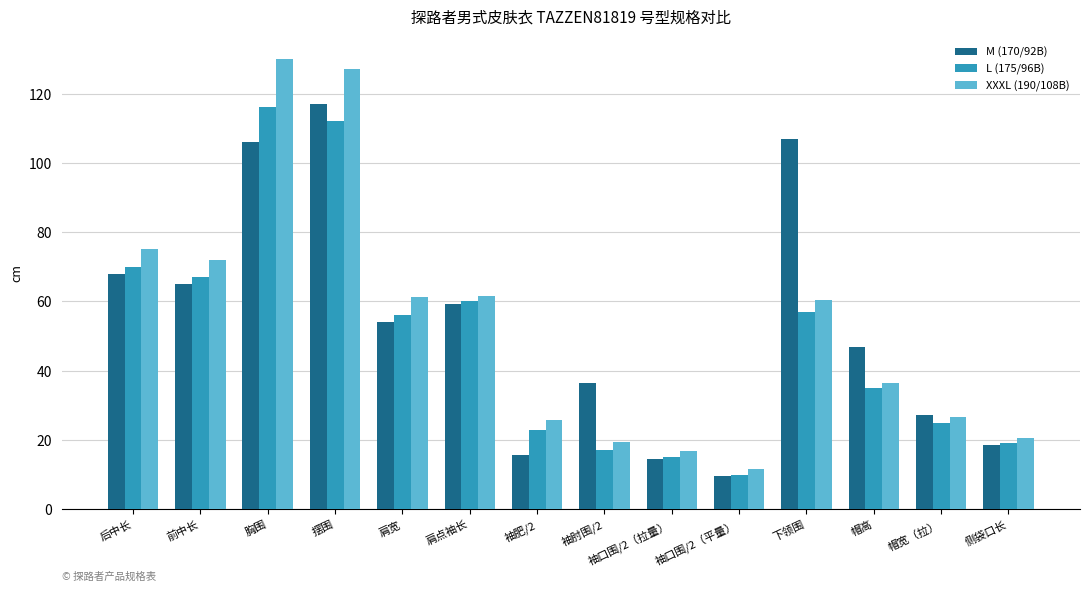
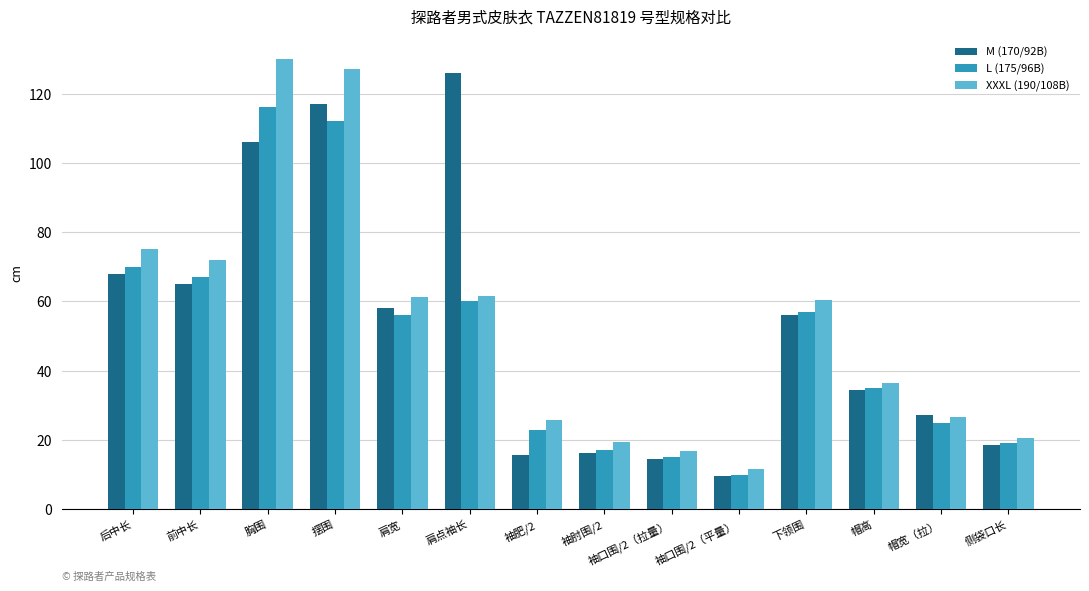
  {
    "M (170/92B)": {
      "后中长": 68,
      "前中长": 65,
      "胸围": 106,
      "摆围": 117,
-     "肩宽": 54,
-     "肩点袖长": 59,
+     "肩宽": 58,
+     "肩点袖长": 126,
      "袖肥/2": 16,
-     "袖肘围/2": 37,
+     "袖肘围/2": 16,
      "袖口围/2（拉量）": 15,
      "袖口围/2（平量）": 10,
-     "下领围": 107,
-     "帽高": 47,
+     "下领围": 56,
+     "帽高": 35,
      "帽宽（拉）": 27,
      "侧袋口长": 19
    }
  }
